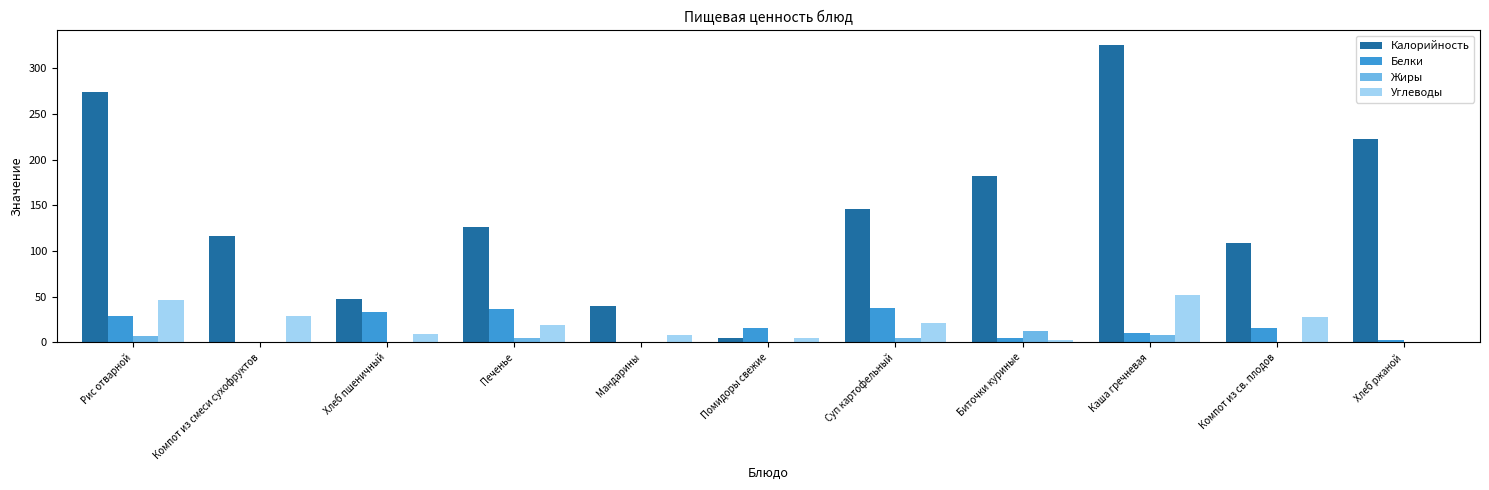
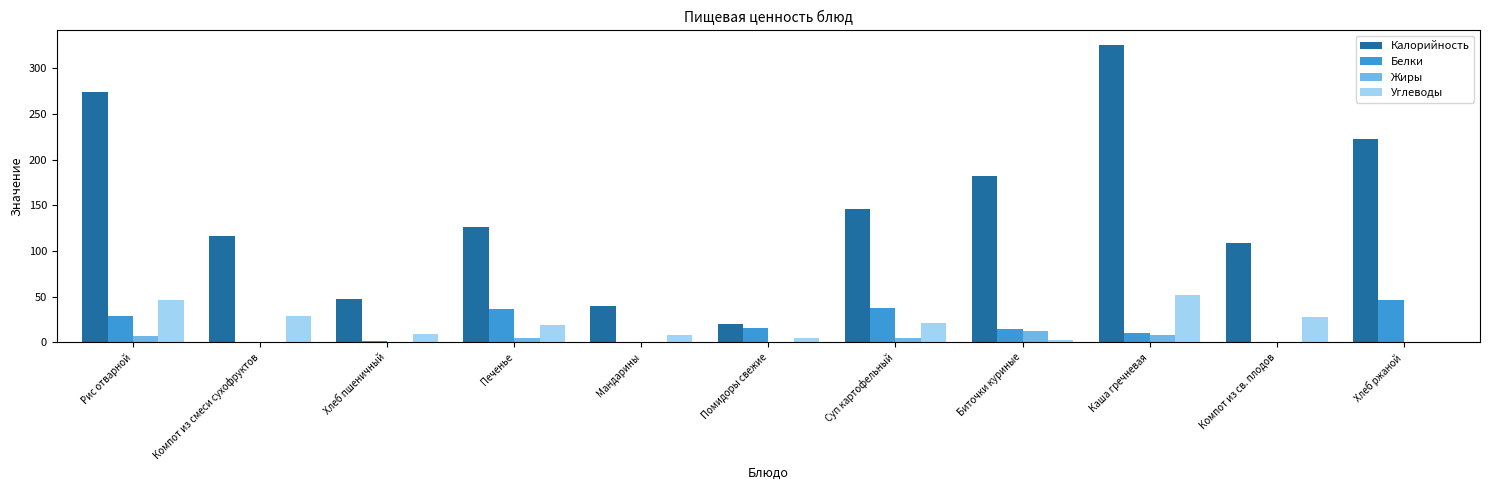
  {
    "Калорийность": {
      "Рис отварной": 270,
      "Компот из смеси сухофруктов": 120,
      "Хлеб пшеничный": 50,
      "Печенье": 130,
      "Мандарины": 40,
-     "Помидоры свежие": 10,
+     "Помидоры свежие": 20,
      "Суп картофельный": 150,
      "Биточки куриные": 180,
      "Каша гречневая": 330,
      "Компот из св. плодов": 110,
      "Хлеб ржаной": 220
    },
    "Белки": {
      "Рис отварной": 30,
-     "Хлеб пшеничный": 30,
+     "Хлеб пшеничный": 0,
      "Печенье": 40,
      "Помидоры свежие": 20,
      "Суп картофельный": 40,
-     "Биточки куриные": 0,
+     "Биточки куриные": 10,
      "Каша гречневая": 10,
-     "Компот из св. плодов": 20,
-     "Хлеб ржаной": 0
+     "Компот из св. плодов": 0,
+     "Хлеб ржаной": 50
    }
  }
